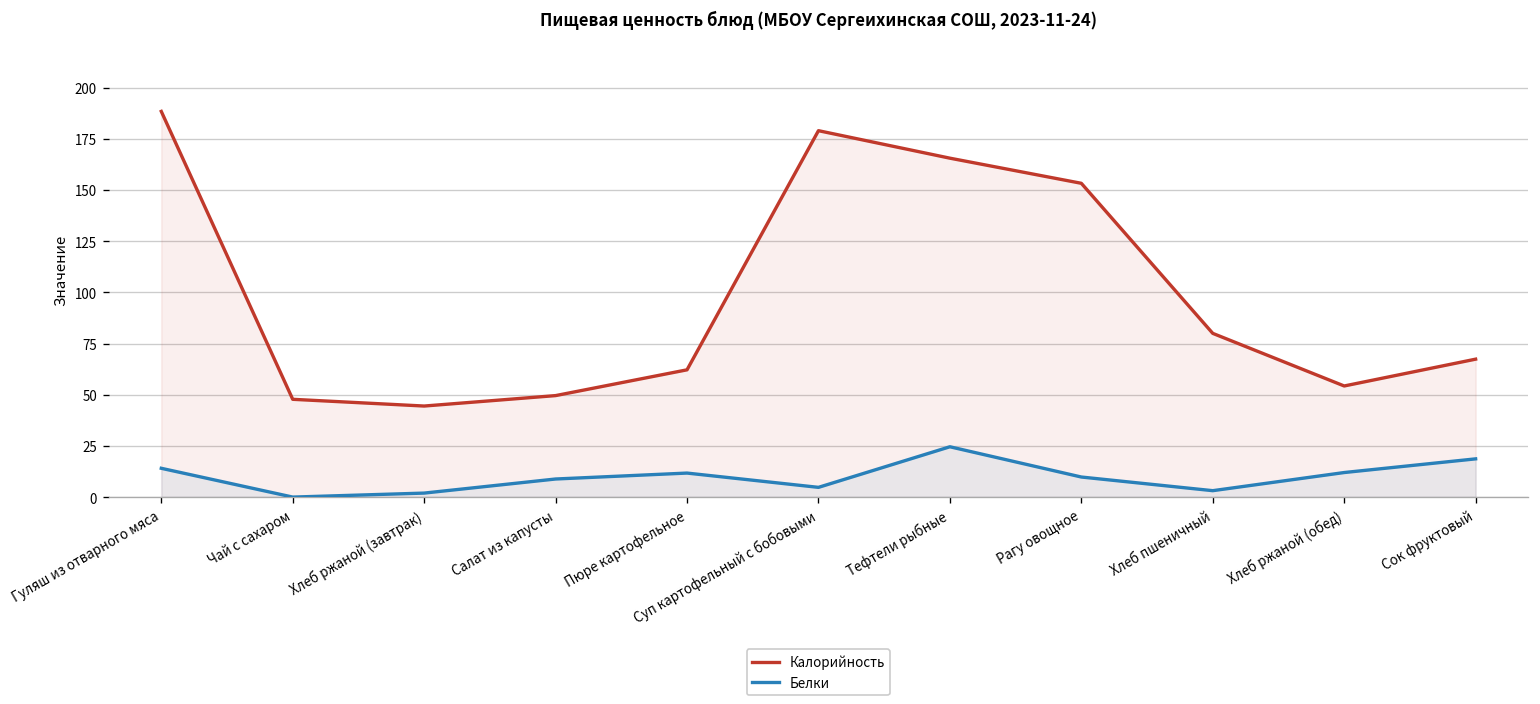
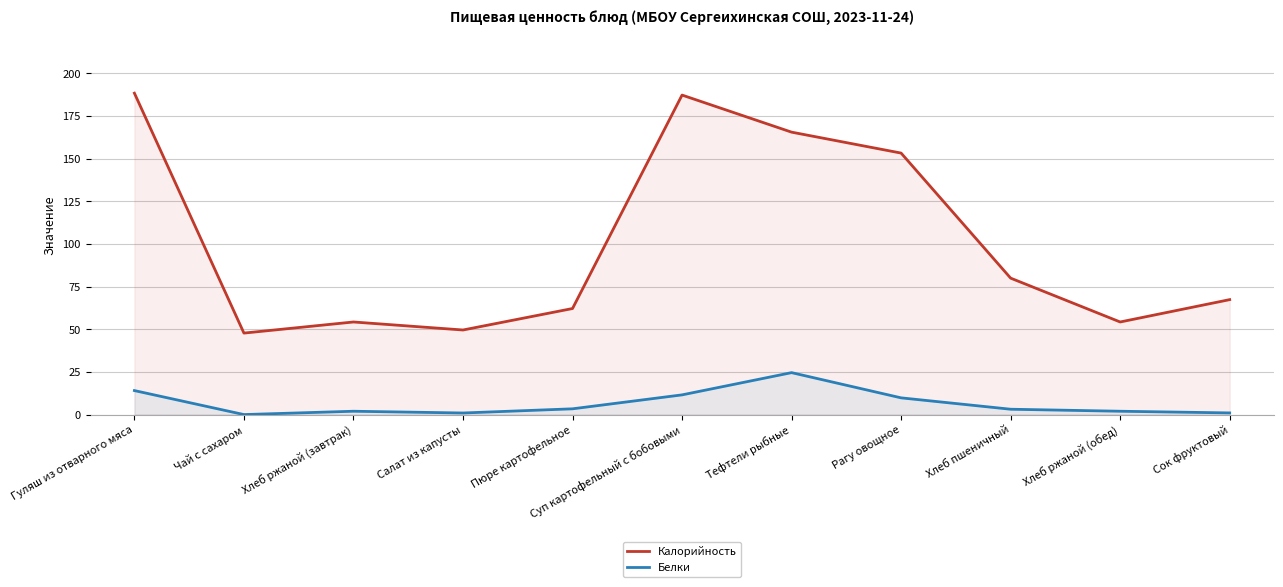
  {
    "Калорийность": {
      "Гуляш из отварного мяса": 188,
      "Чай с сахаром": 48,
-     "Хлеб ржаной (завтрак)": 45,
+     "Хлеб ржаной (завтрак)": 54,
      "Салат из капусты": 50,
      "Пюре картофельное": 62,
-     "Суп картофельный с бобовыми": 179,
+     "Суп картофельный с бобовыми": 187,
      "Тефтели рыбные": 166,
      "Рагу овощное": 153,
      "Хлеб пшеничный": 80,
      "Хлеб ржаной (обед)": 54,
      "Сок фруктовый": 67
    },
    "Белки": {
      "Гуляш из отварного мяса": 14,
      "Чай с сахаром": 0,
      "Хлеб ржаной (завтрак)": 2,
-     "Салат из капусты": 9,
-     "Пюре картофельное": 12,
-     "Суп картофельный с бобовыми": 5,
+     "Салат из капусты": 1,
+     "Пюре картофельное": 3,
+     "Суп картофельный с бобовыми": 12,
      "Тефтели рыбные": 25,
      "Рагу овощное": 10,
      "Хлеб пшеничный": 3,
-     "Хлеб ржаной (обед)": 12,
-     "Сок фруктовый": 19
+     "Хлеб ржаной (обед)": 2,
+     "Сок фруктовый": 1
    }
  }
